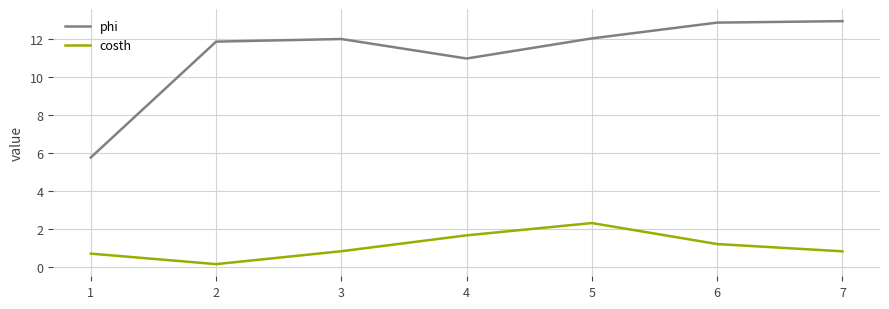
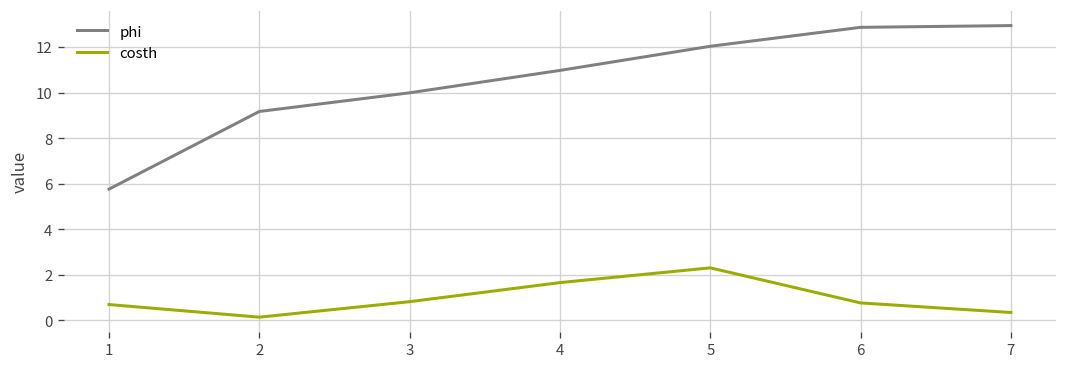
  {
    "phi": {
      "1": 5.8,
-     "2": 11.9,
-     "3": 12.0,
+     "2": 9.2,
+     "3": 10.0,
      "4": 11.0,
      "5": 12.0,
      "6": 12.9,
      "7": 12.9
    },
    "costh": {
      "1": 0.7,
      "2": 0.1,
      "3": 0.8,
      "4": 1.7,
      "5": 2.3,
-     "6": 1.2,
-     "7": 0.8
+     "6": 0.8,
+     "7": 0.4
    }
  }
